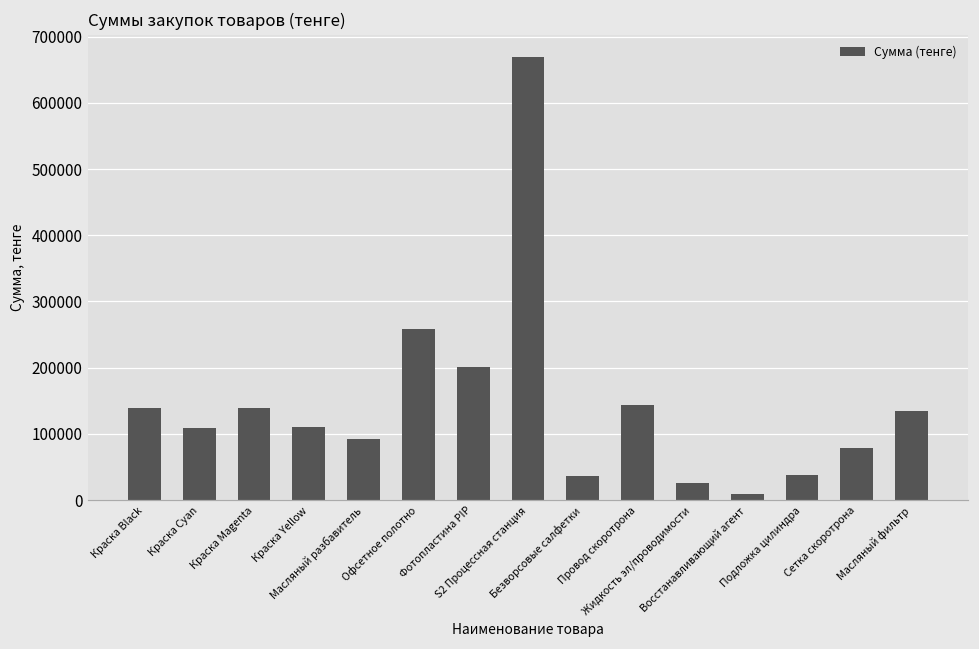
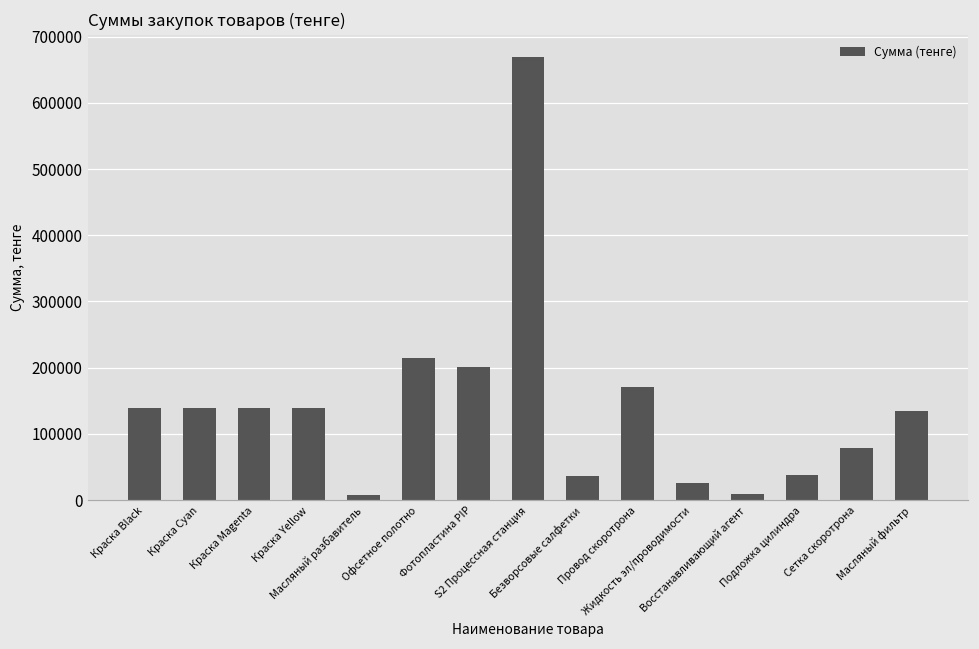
  {
    "Краска Black": 140000,
-   "Краска Cyan": 110000,
+   "Краска Cyan": 140000,
    "Краска Magenta": 140000,
-   "Краска Yellow": 110000,
-   "Масляный разбавитель": 90000,
-   "Офсетное полотно": 260000,
+   "Краска Yellow": 140000,
+   "Масляный разбавитель": 10000,
+   "Офсетное полотно": 210000,
    "Фотопластина PIP": 200000,
    "S2 Процессная станция": 670000,
    "Безворсовые салфетки": 40000,
-   "Провод скоротрона": 140000,
+   "Провод скоротрона": 170000,
    "Жидкость эл/проводимости": 30000,
    "Восстанавливающий агент": 10000,
    "Подложка цилиндра": 40000,
    "Сетка скоротрона": 80000,
    "Масляный фильтр": 130000
  }
